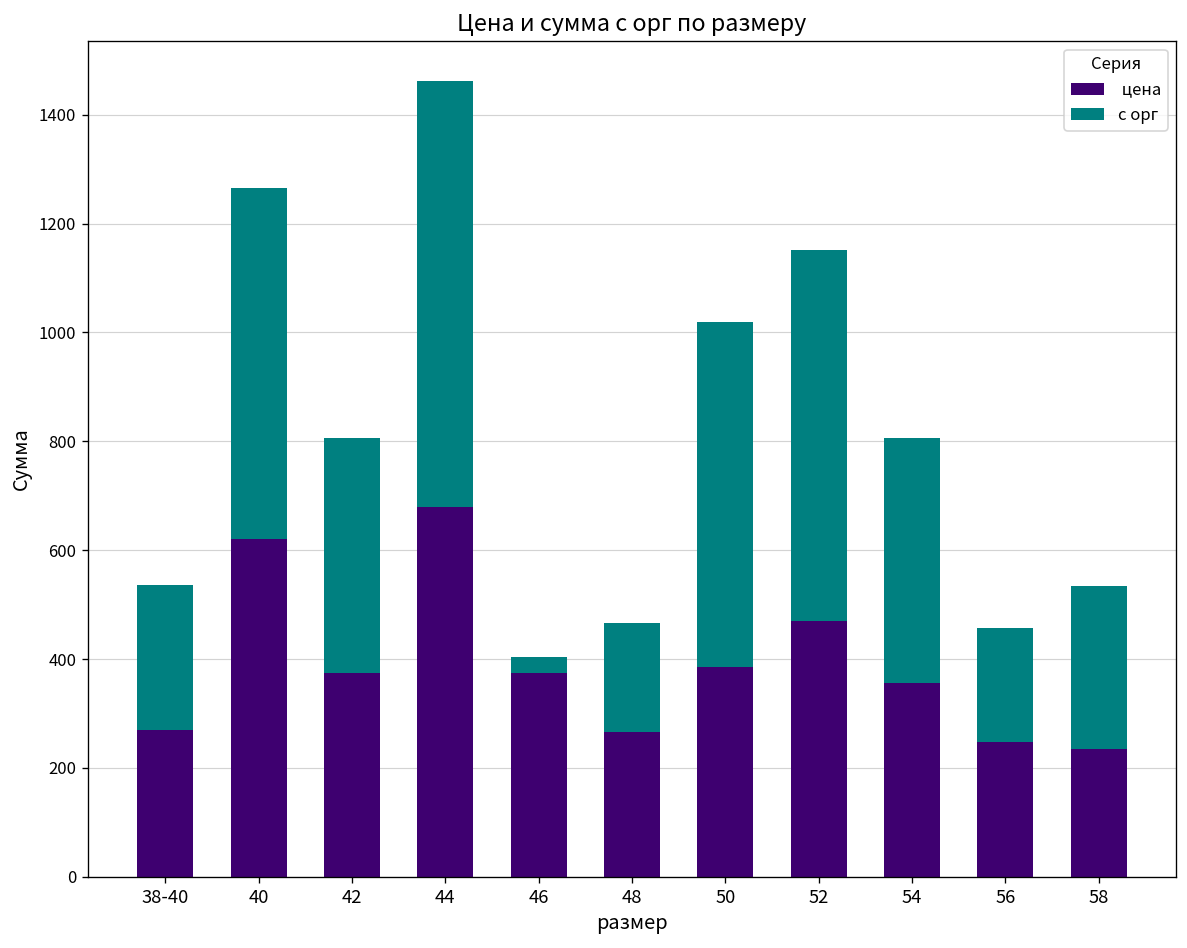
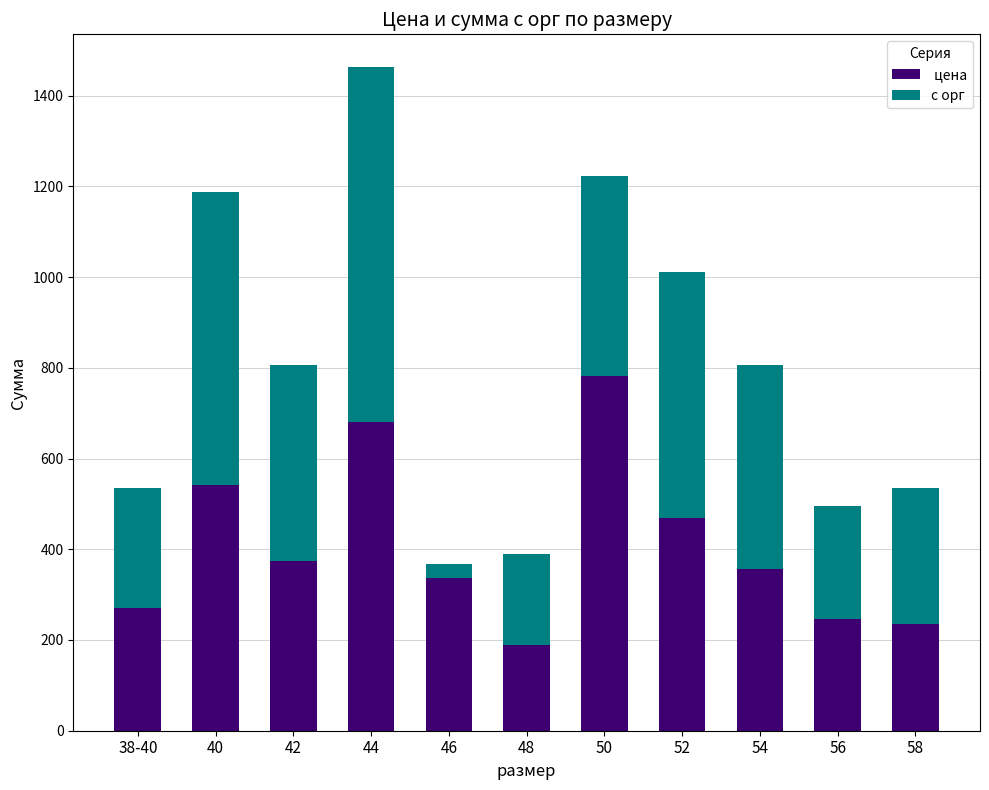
  {
    "цена": {
      "38-40": 270,
-     "40": 620,
+     "40": 540,
      "42": 380,
      "44": 680,
-     "46": 370,
-     "48": 270,
-     "50": 390,
+     "46": 340,
+     "48": 190,
+     "50": 780,
      "52": 470,
      "54": 360,
      "56": 250,
      "58": 240
    },
    "с орг": {
      "38-40": 270,
      "40": 650,
      "42": 430,
      "44": 780,
      "46": 30,
      "48": 200,
-     "50": 630,
-     "52": 680,
+     "50": 440,
+     "52": 540,
      "54": 450,
-     "56": 210,
+     "56": 250,
      "58": 300
    }
  }
